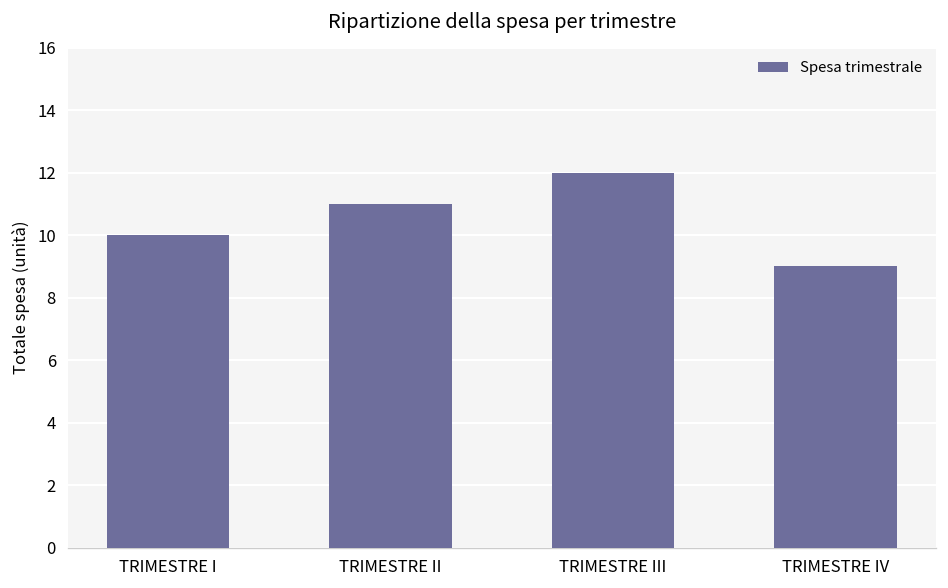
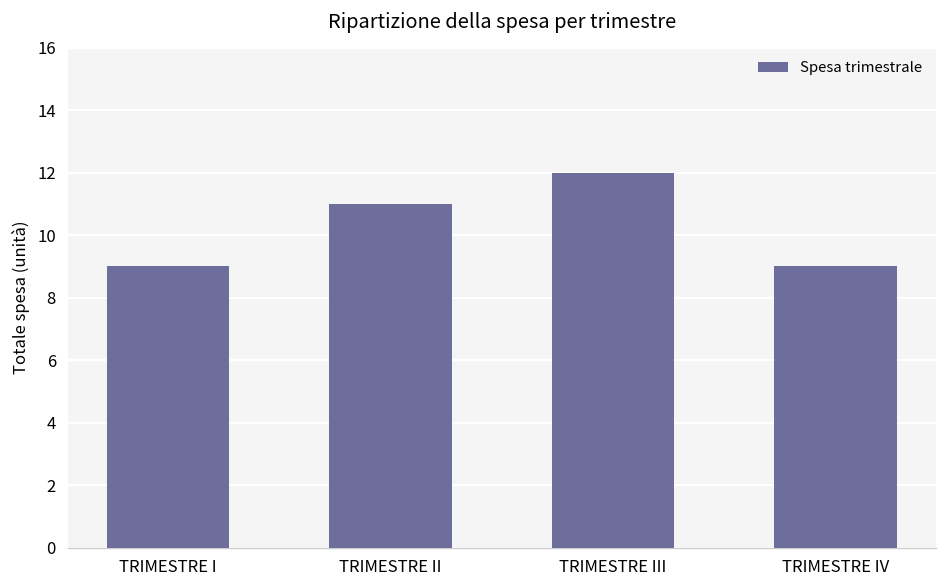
  {
-   "TRIMESTRE I": 10,
+   "TRIMESTRE I": 9,
    "TRIMESTRE II": 11,
    "TRIMESTRE III": 12,
    "TRIMESTRE IV": 9
  }
